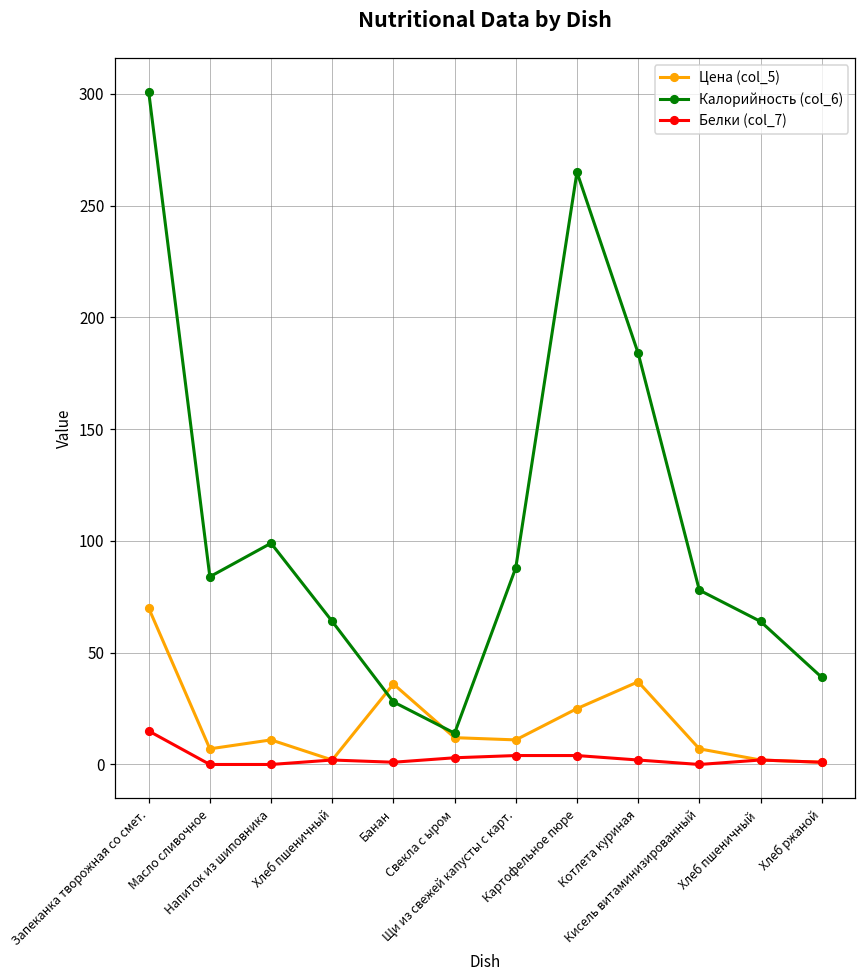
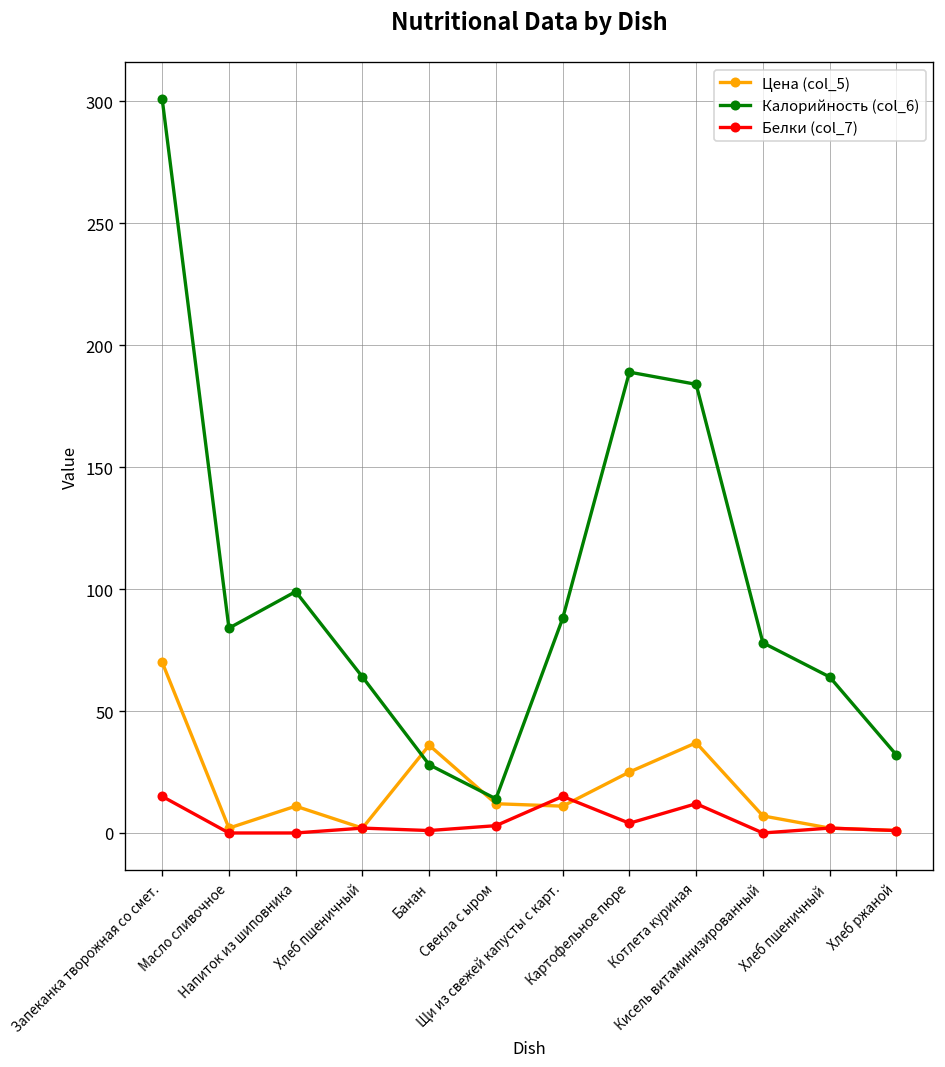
  {
    "Цена (col_5)": {
      "Запеканка творожная со смет.": 70,
-     "Масло сливочное": 7,
+     "Масло сливочное": 2,
      "Напиток из шиповника": 11,
      "Банан": 36,
      "Свекла с ыром": 12,
      "Щи из свежей капусты с карт.": 11,
      "Картофельное пюре": 25,
      "Котлета куриная": 37,
      "Кисель витаминизированный": 7
    },
    "Калорийность (col_6)": {
      "Запеканка творожная со смет.": 301,
      "Масло сливочное": 84,
      "Напиток из шиповника": 99,
      "Банан": 28,
      "Свекла с ыром": 14,
      "Щи из свежей капусты с карт.": 88,
-     "Картофельное пюре": 265,
+     "Картофельное пюре": 189,
      "Котлета куриная": 184,
      "Кисель витаминизированный": 78,
-     "Хлеб ржаной": 39
+     "Хлеб ржаной": 32
    },
    "Белки (col_7)": {
      "Запеканка творожная со смет.": 15,
      "Масло сливочное": 0,
      "Напиток из шиповника": 0,
      "Банан": 1,
      "Свекла с ыром": 3,
-     "Щи из свежей капусты с карт.": 4,
+     "Щи из свежей капусты с карт.": 15,
      "Картофельное пюре": 4,
-     "Котлета куриная": 2,
+     "Котлета куриная": 12,
      "Кисель витаминизированный": 0
    }
  }
